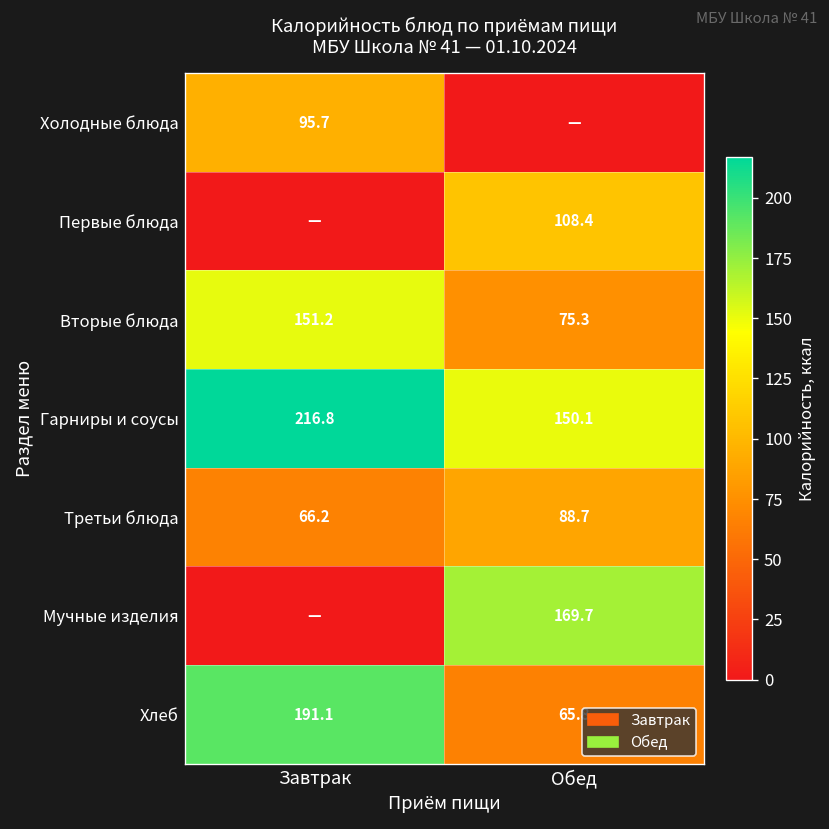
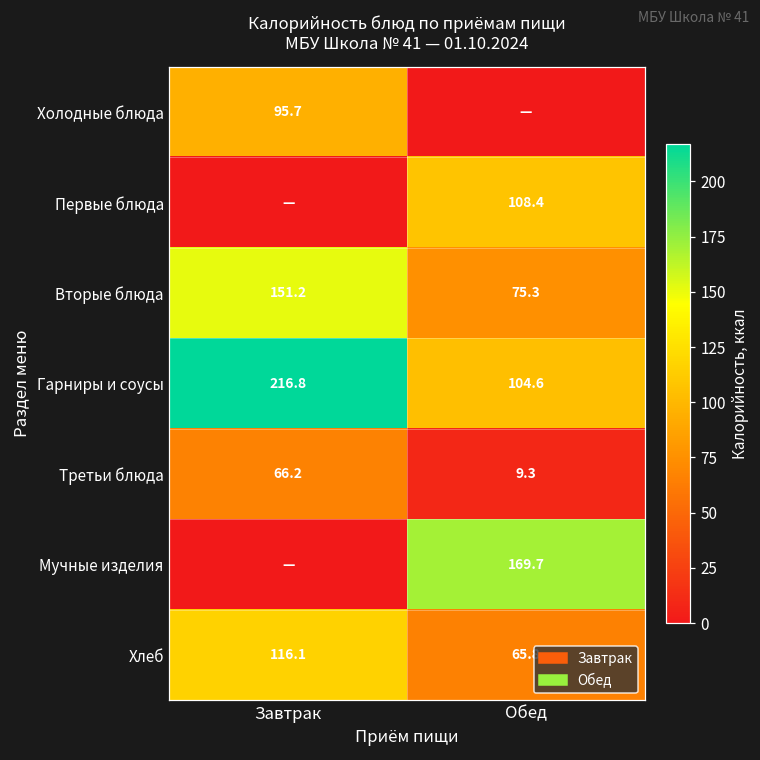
  {
    "Холодные блюда": {
      "Завтрак": 95.7
    },
    "Первые блюда": {
      "Обед": 108.4
    },
    "Вторые блюда": {
      "Завтрак": 151.2,
      "Обед": 75.3
    },
    "Гарниры и соусы": {
      "Завтрак": 216.8,
-     "Обед": 150.1
+     "Обед": 104.6
    },
    "Третьи блюда": {
      "Завтрак": 66.2,
-     "Обед": 88.7
+     "Обед": 9.3
    },
    "Мучные изделия": {
      "Обед": 169.7
    },
    "Хлеб": {
-     "Завтрак": 191.1
+     "Завтрак": 116.1
    }
  }
